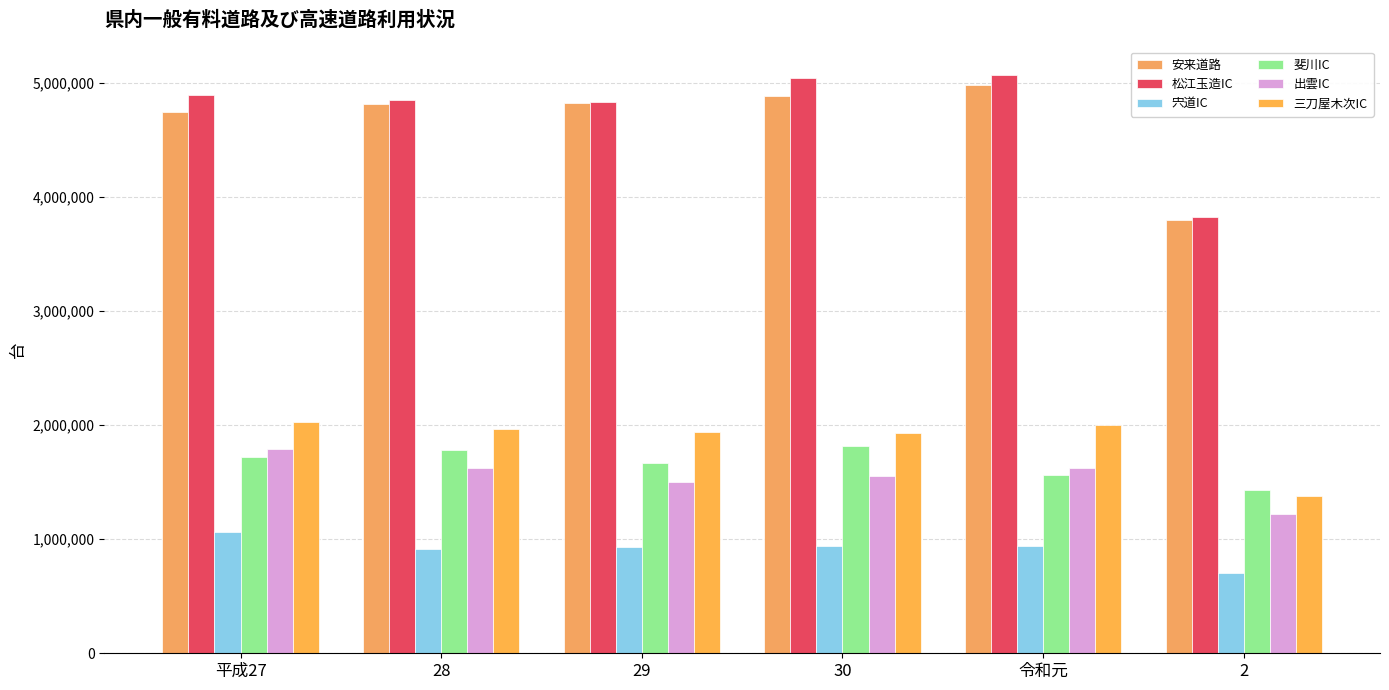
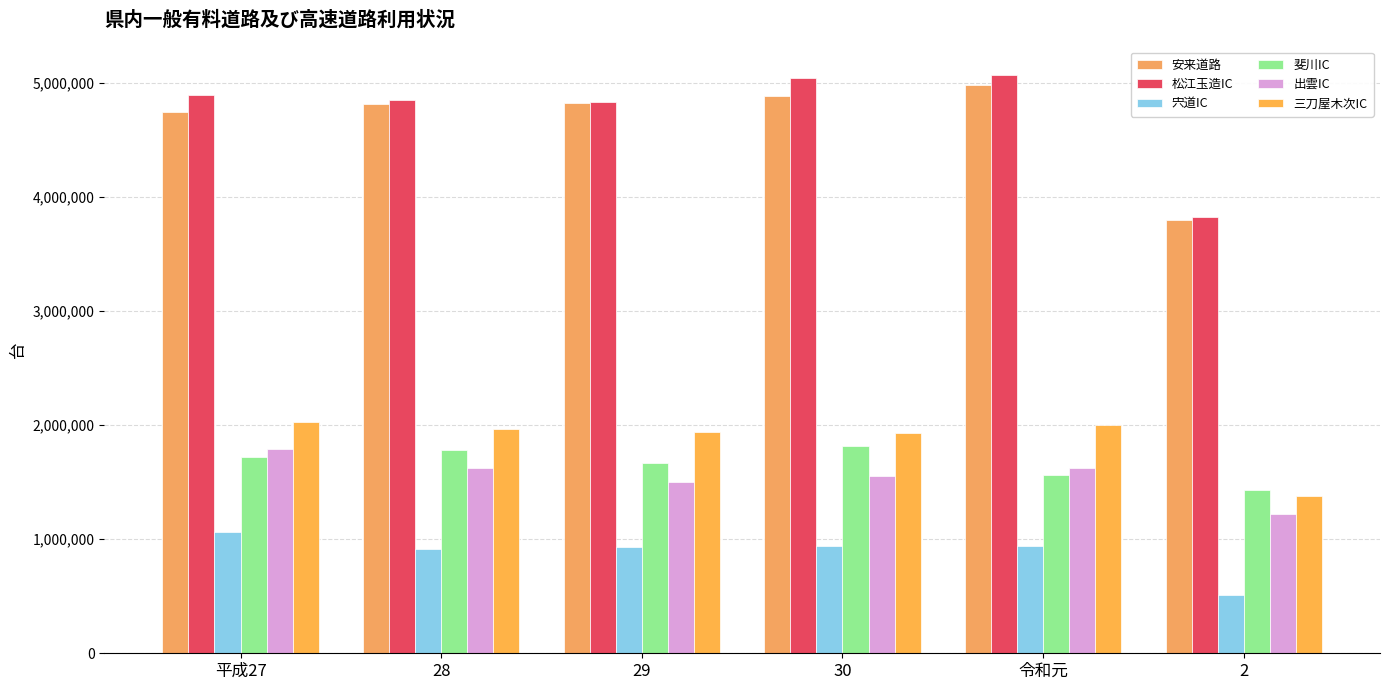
  {
    "松江玉造IC": {
      "平成27": "4,890,000",
      "28": "4,850,000",
      "29": "4,830,000",
      "30": "5,040,000",
      "令和元": "5,070,000",
      "2": "3,820,000"
    },
    "宍道IC": {
      "平成27": "1,060,000",
      "28": "910,000",
      "29": "930,000",
      "30": "940,000",
      "令和元": "940,000",
-     "2": "710,000"
+     "2": "510,000"
    },
    "斐川IC": {
      "平成27": "1,720,000",
      "28": "1,780,000",
      "29": "1,670,000",
      "30": "1,810,000",
      "令和元": "1,560,000",
      "2": "1,430,000"
    },
    "出雲IC": {
      "平成27": "1,790,000",
      "28": "1,620,000",
      "29": "1,500,000",
      "30": "1,550,000",
      "令和元": "1,620,000",
      "2": "1,220,000"
    }
  }
